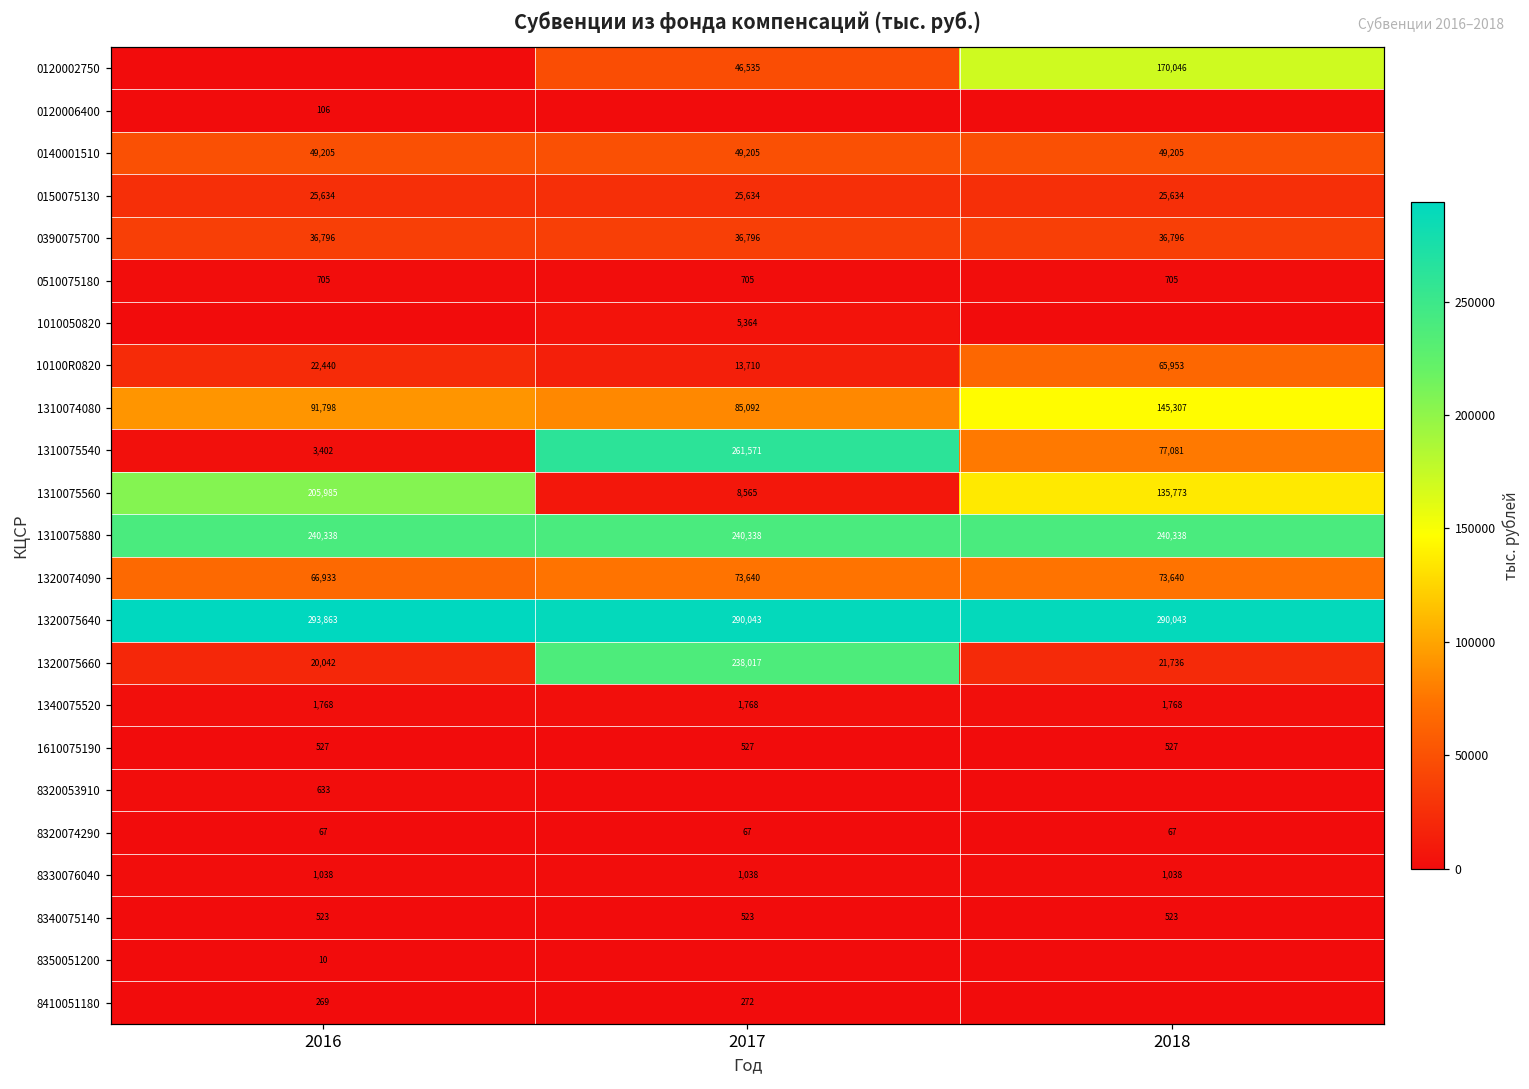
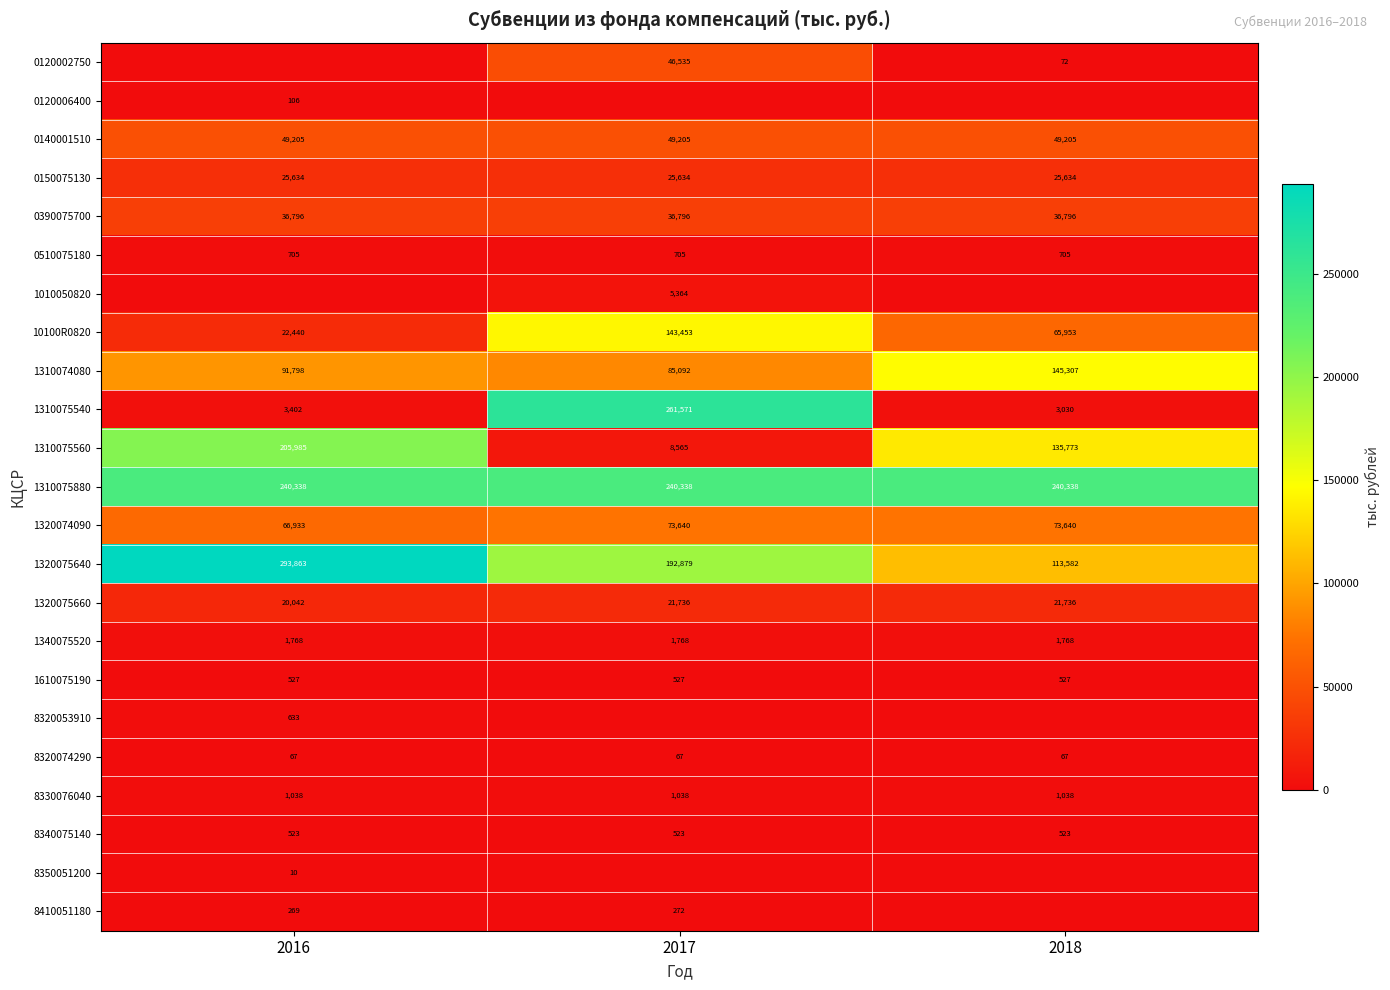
  {
    "0120002750": {
      "2017": "46,535",
-     "2018": "170,046"
+     "2018": "72"
    },
    "0120006400": {
      "2016": "106"
    },
    "0140001510": {
      "2016": "49,205",
      "2017": "49,205",
      "2018": "49,205"
    },
    "0150075130": {
      "2016": "25,634",
      "2017": "25,634",
      "2018": "25,634"
    },
    "0390075700": {
      "2016": "36,796",
      "2017": "36,796",
      "2018": "36,796"
    },
    "0510075180": {
      "2016": "705",
      "2017": "705",
      "2018": "705"
    },
    "1010050820": {
      "2017": "5,364"
    },
    "10100R0820": {
      "2016": "22,440",
-     "2017": "13,710",
+     "2017": "143,453",
      "2018": "65,953"
    },
    "1310074080": {
      "2016": "91,798",
      "2017": "85,092",
      "2018": "145,307"
    },
    "1310075540": {
      "2016": "3,402",
      "2017": "261,571",
-     "2018": "77,081"
+     "2018": "3,030"
    },
    "1310075560": {
      "2016": "205,985",
      "2017": "8,565",
      "2018": "135,773"
    },
    "1310075880": {
      "2016": "240,338",
      "2017": "240,338",
      "2018": "240,338"
    },
    "1320074090": {
      "2016": "66,933",
      "2017": "73,640",
      "2018": "73,640"
    },
    "1320075640": {
      "2016": "293,863",
-     "2017": "290,043",
-     "2018": "290,043"
+     "2017": "192,879",
+     "2018": "113,582"
    },
    "1320075660": {
      "2016": "20,042",
-     "2017": "238,017",
+     "2017": "21,736",
      "2018": "21,736"
    },
    "1340075520": {
      "2016": "1,768",
      "2017": "1,768",
      "2018": "1,768"
    },
    "1610075190": {
      "2016": "527",
      "2017": "527",
      "2018": "527"
    },
    "8320053910": {
      "2016": "633"
    },
    "8320074290": {
      "2016": "67",
      "2017": "67",
      "2018": "67"
    },
    "8330076040": {
      "2016": "1,038",
      "2017": "1,038",
      "2018": "1,038"
    },
    "8340075140": {
      "2016": "523",
      "2017": "523",
      "2018": "523"
    },
    "8350051200": {
      "2016": "10"
    },
    "8410051180": {
      "2016": "269",
      "2017": "272"
    }
  }
